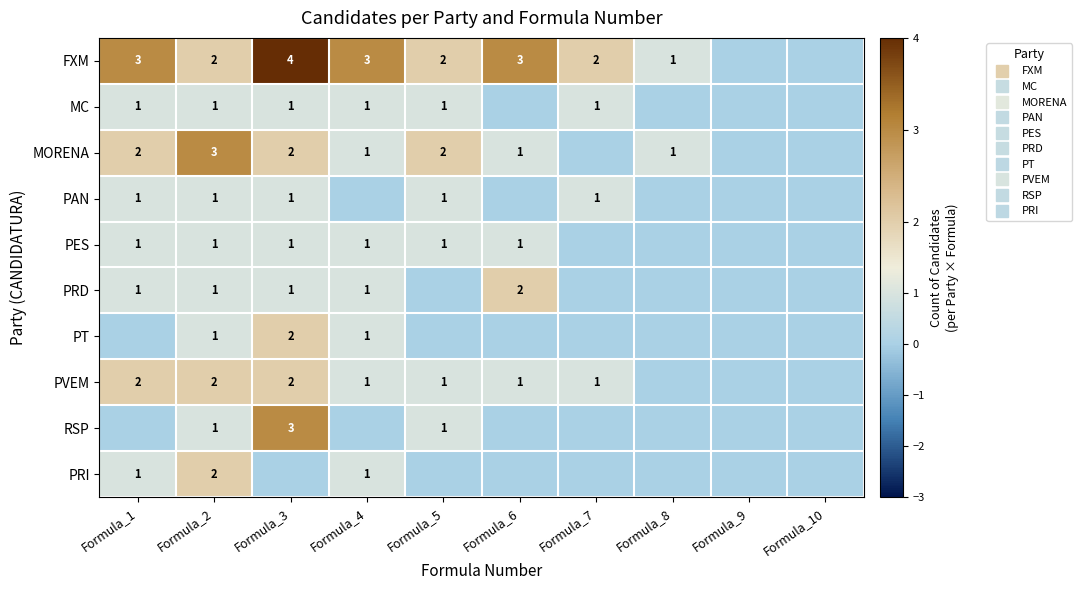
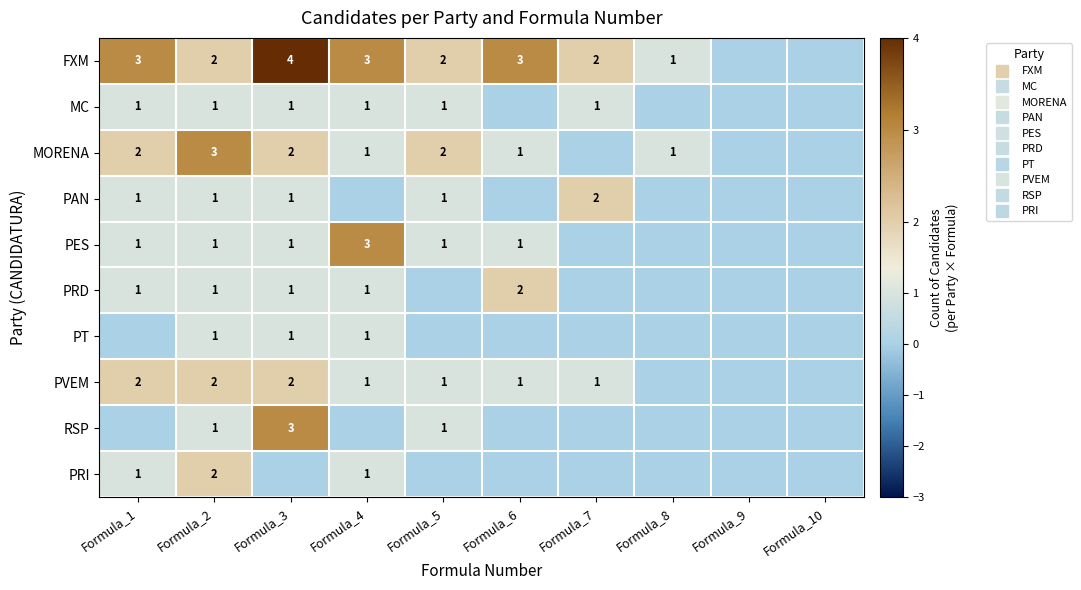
  {
    "FXM": {
      "Formula_1": 3,
      "Formula_2": 2,
      "Formula_3": 4,
      "Formula_4": 3,
      "Formula_5": 2,
      "Formula_6": 3,
      "Formula_7": 2,
      "Formula_8": 1
    },
    "MC": {
      "Formula_1": 1,
      "Formula_2": 1,
      "Formula_3": 1,
      "Formula_4": 1,
      "Formula_5": 1,
      "Formula_7": 1
    },
    "MORENA": {
      "Formula_1": 2,
      "Formula_2": 3,
      "Formula_3": 2,
      "Formula_4": 1,
      "Formula_5": 2,
      "Formula_6": 1,
      "Formula_8": 1
    },
    "PAN": {
      "Formula_1": 1,
      "Formula_2": 1,
      "Formula_3": 1,
      "Formula_5": 1,
-     "Formula_7": 1
+     "Formula_7": 2
    },
    "PES": {
      "Formula_1": 1,
      "Formula_2": 1,
      "Formula_3": 1,
-     "Formula_4": 1,
+     "Formula_4": 3,
      "Formula_5": 1,
      "Formula_6": 1
    },
    "PRD": {
      "Formula_1": 1,
      "Formula_2": 1,
      "Formula_3": 1,
      "Formula_4": 1,
      "Formula_6": 2
    },
    "PT": {
      "Formula_2": 1,
-     "Formula_3": 2,
+     "Formula_3": 1,
      "Formula_4": 1
    },
    "PVEM": {
      "Formula_1": 2,
      "Formula_2": 2,
      "Formula_3": 2,
      "Formula_4": 1,
      "Formula_5": 1,
      "Formula_6": 1,
      "Formula_7": 1
    },
    "RSP": {
      "Formula_2": 1,
      "Formula_3": 3,
      "Formula_5": 1
    },
    "PRI": {
      "Formula_1": 1,
      "Formula_2": 2,
      "Formula_4": 1
    }
  }
